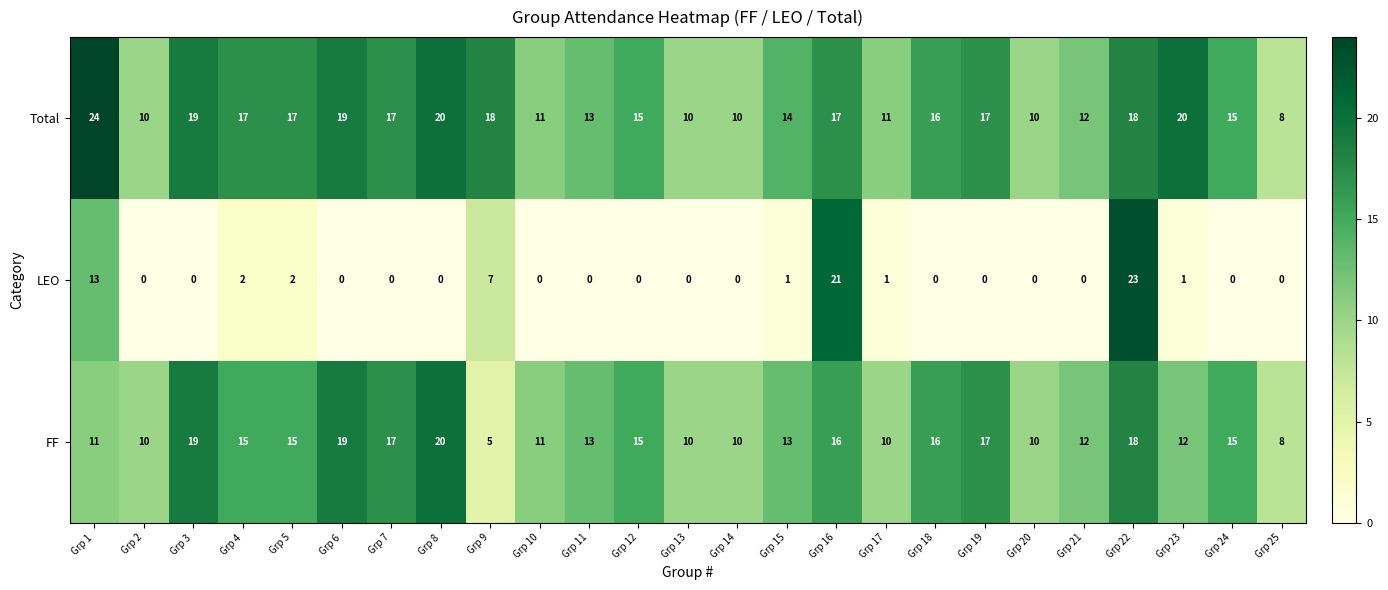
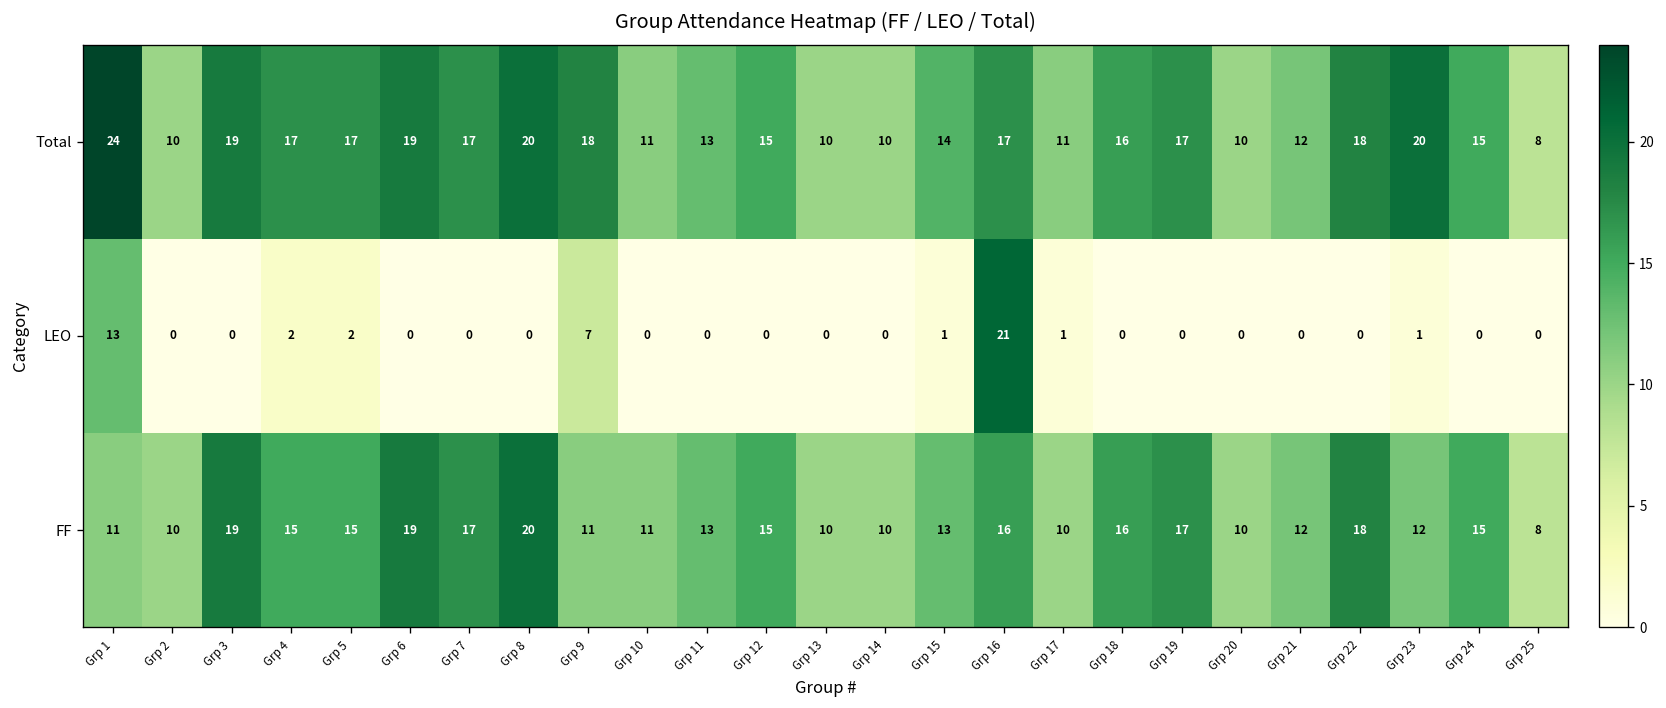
  {
    "Total": {
      "Grp 1": 24,
      "Grp 2": 10,
      "Grp 3": 19,
      "Grp 4": 17,
      "Grp 5": 17,
      "Grp 6": 19,
      "Grp 7": 17,
      "Grp 8": 20,
      "Grp 9": 18,
      "Grp 10": 11,
      "Grp 11": 13,
      "Grp 12": 15,
      "Grp 13": 10,
      "Grp 14": 10,
      "Grp 15": 14,
      "Grp 16": 17,
      "Grp 17": 11,
      "Grp 18": 16,
      "Grp 19": 17,
      "Grp 20": 10,
      "Grp 21": 12,
      "Grp 22": 18,
      "Grp 23": 20,
      "Grp 24": 15,
      "Grp 25": 8
    },
    "LEO": {
      "Grp 1": 13,
      "Grp 2": 0,
      "Grp 3": 0,
      "Grp 4": 2,
      "Grp 5": 2,
      "Grp 6": 0,
      "Grp 7": 0,
      "Grp 8": 0,
      "Grp 9": 7,
      "Grp 10": 0,
      "Grp 11": 0,
      "Grp 12": 0,
      "Grp 13": 0,
      "Grp 14": 0,
      "Grp 15": 1,
      "Grp 16": 21,
      "Grp 17": 1,
      "Grp 18": 0,
      "Grp 19": 0,
      "Grp 20": 0,
      "Grp 21": 0,
-     "Grp 22": 23,
+     "Grp 22": 0,
      "Grp 23": 1,
      "Grp 24": 0,
      "Grp 25": 0
    },
    "FF": {
      "Grp 1": 11,
      "Grp 2": 10,
      "Grp 3": 19,
      "Grp 4": 15,
      "Grp 5": 15,
      "Grp 6": 19,
      "Grp 7": 17,
      "Grp 8": 20,
-     "Grp 9": 5,
+     "Grp 9": 11,
      "Grp 10": 11,
      "Grp 11": 13,
      "Grp 12": 15,
      "Grp 13": 10,
      "Grp 14": 10,
      "Grp 15": 13,
      "Grp 16": 16,
      "Grp 17": 10,
      "Grp 18": 16,
      "Grp 19": 17,
      "Grp 20": 10,
      "Grp 21": 12,
      "Grp 22": 18,
      "Grp 23": 12,
      "Grp 24": 15,
      "Grp 25": 8
    }
  }
